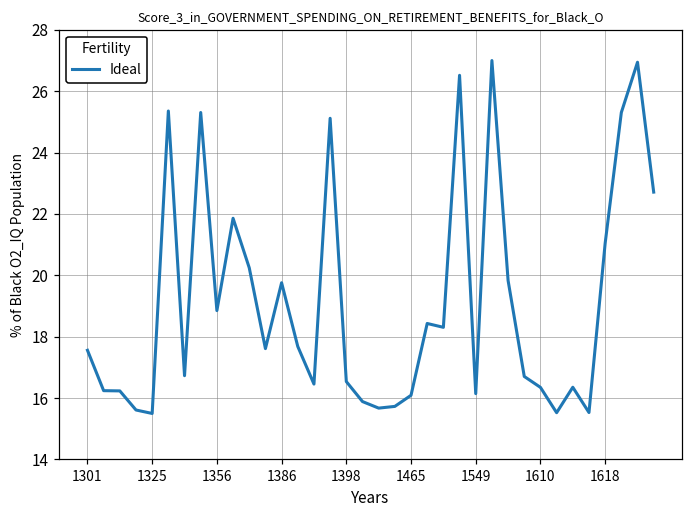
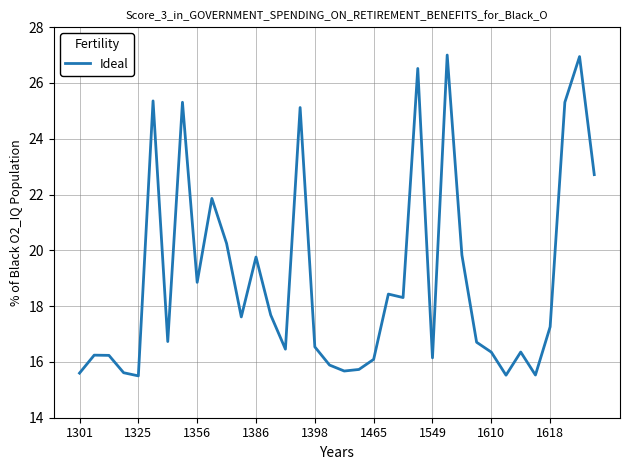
  {
-   "1301": 17.6,
+   "1301": 15.6,
    "1325": 15.5,
    "1356": 18.9,
    "1386": 19.8,
    "1398": 16.5,
    "1465": 16.1,
    "1549": 16.1,
    "1610": 16.4,
-   "1618": 21.0
+   "1618": 17.3
  }
